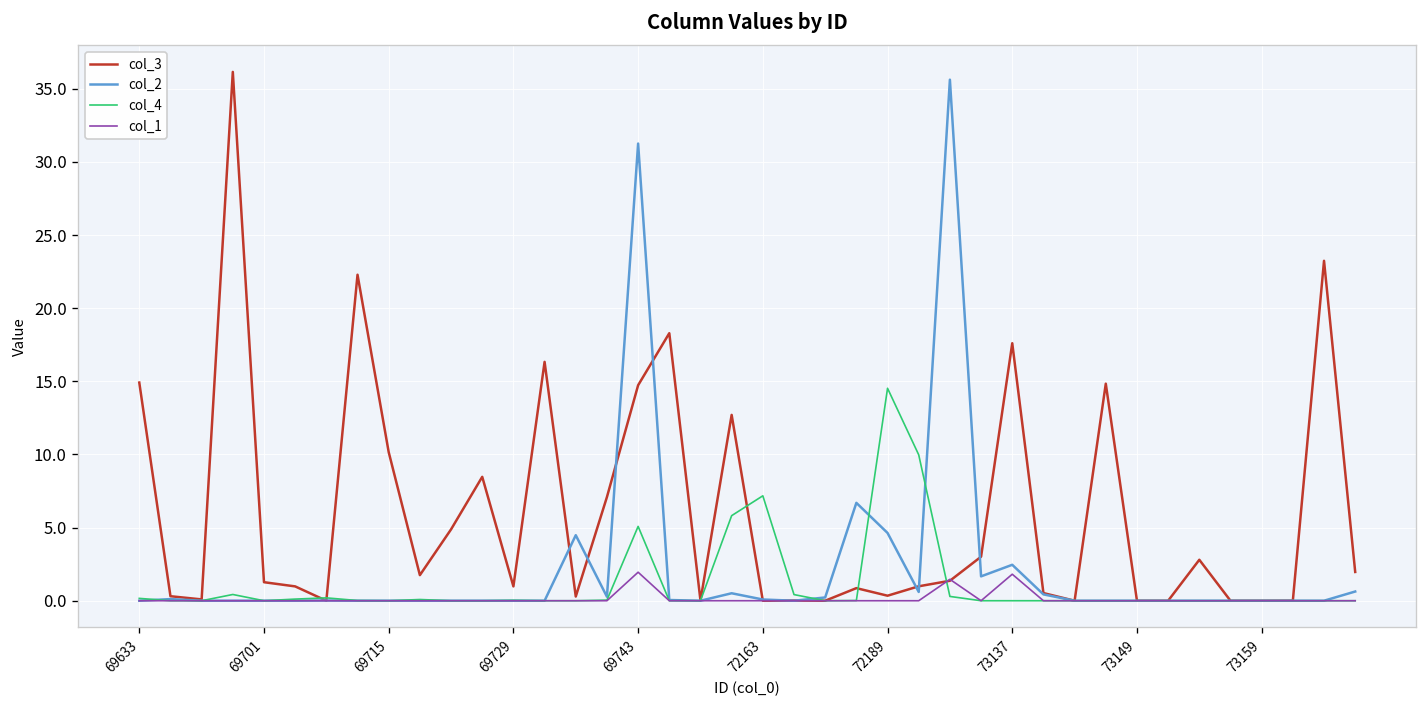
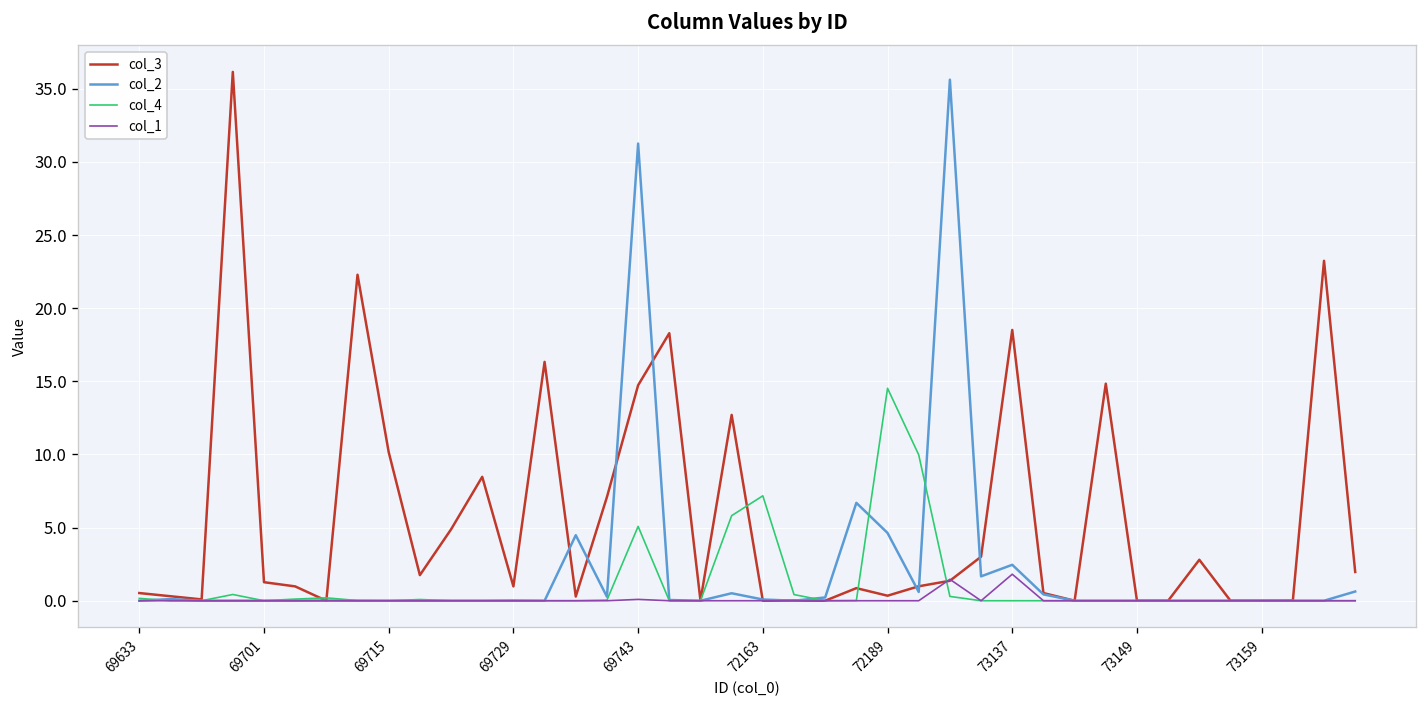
  {
    "col_3": {
-     "69633": 14.9,
+     "69633": 0.5,
      "69701": 1.3,
      "69715": 10.2,
      "69729": 1.0,
      "69743": 14.7,
      "72189": 0.3,
-     "73137": 17.6
+     "73137": 18.5
    },
    "col_2": {
      "69743": 31.3,
      "72189": 4.6,
      "73137": 2.5
    },
    "col_4": {
      "69743": 5.1,
      "72163": 7.2,
      "72189": 14.5,
      "73137": 0.0
    },
    "col_1": {
-     "69743": 2.0,
+     "69743": 0.1,
      "72189": 0.0,
      "73137": 1.8
    }
  }
